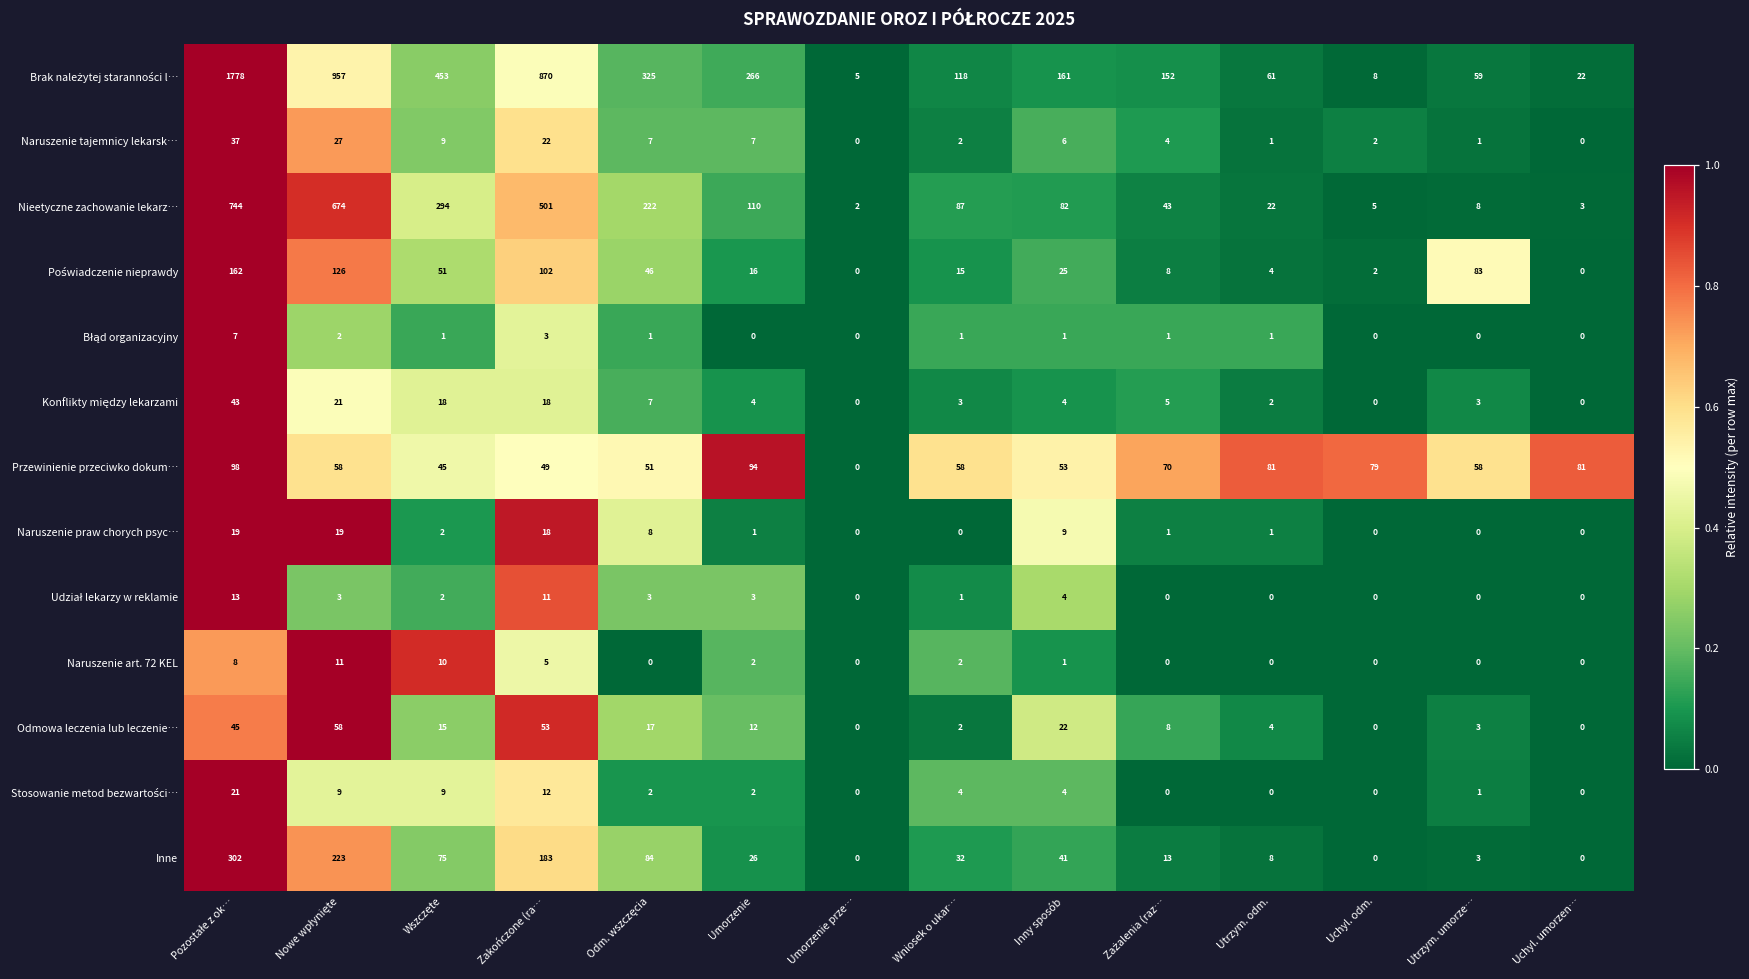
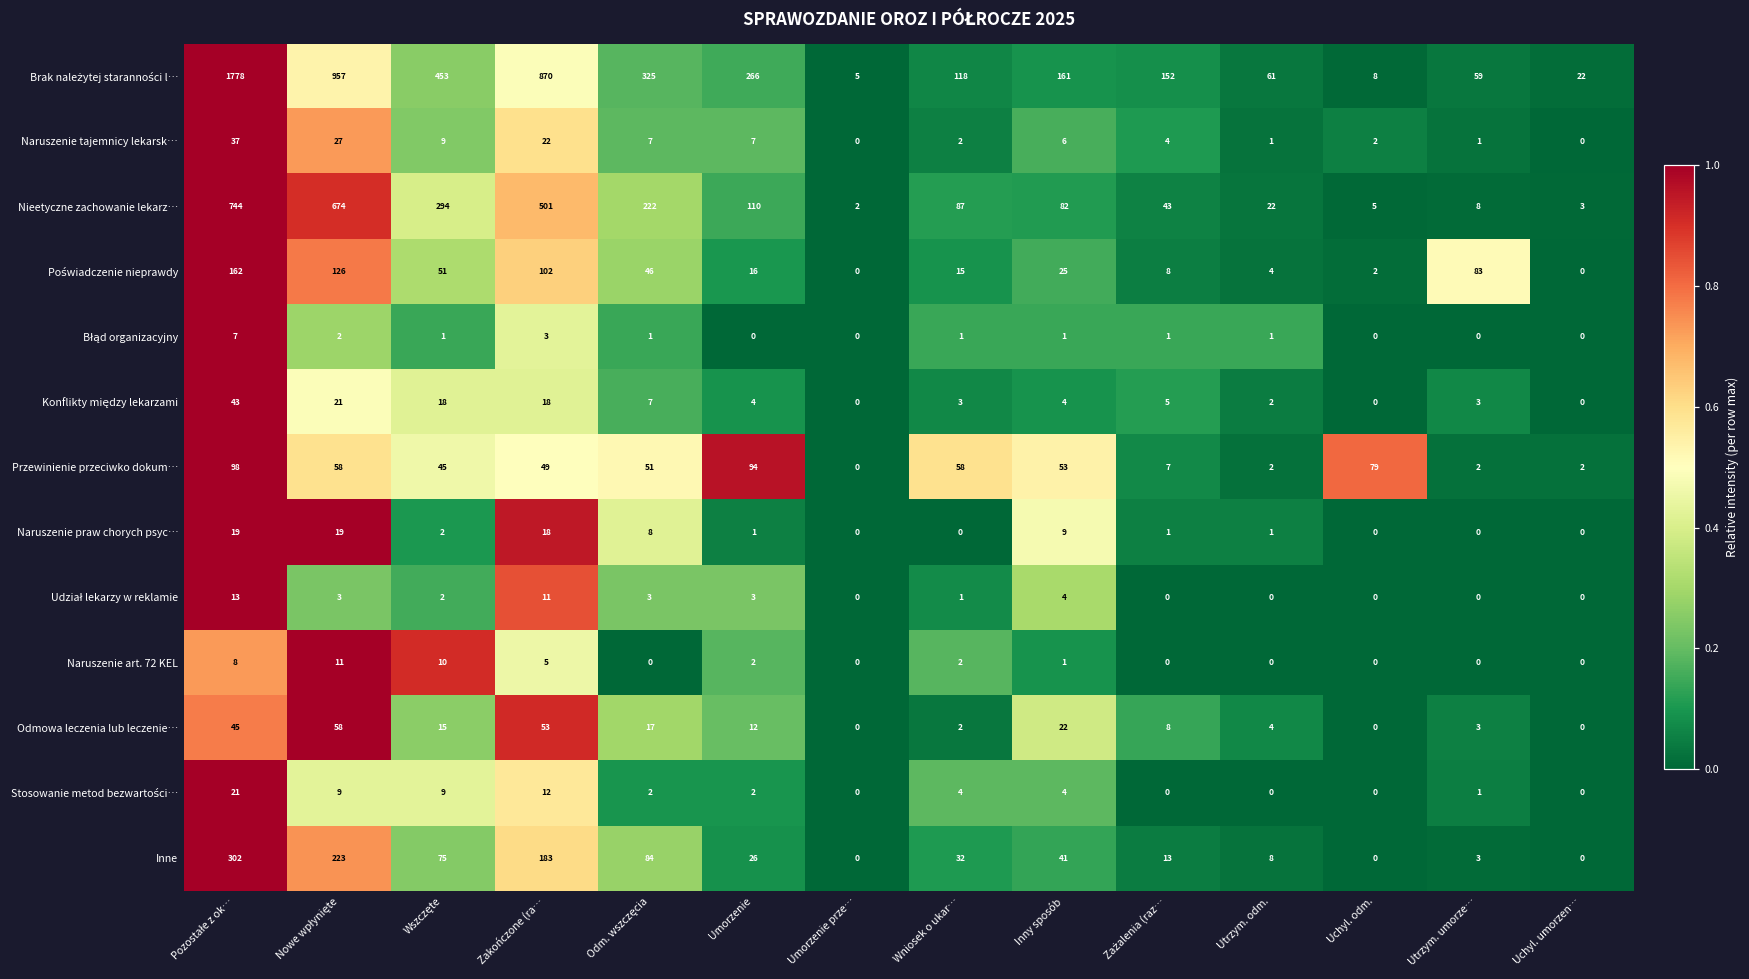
  {
    "Brak należytej staranności l…": {
      "Pozostałe z ok…": 1778,
      "Nowe wpłynięte": 957,
      "Wszczęte": 453,
      "Zakończone (ra…": 870,
      "Odm. wszczęcia": 325,
      "Umorzenie": 266,
      "Umorzenie prze…": 5,
      "Wniosek o ukar…": 118,
      "Inny sposób": 161,
      "Zażalenia (raz…": 152,
      "Utrzym. odm.": 61,
      "Uchyl. odm.": 8,
      "Utrzym. umorze…": 59,
      "Uchyl. umorzen…": 22
    },
    "Naruszenie tajemnicy lekarsk…": {
      "Pozostałe z ok…": 37,
      "Nowe wpłynięte": 27,
      "Wszczęte": 9,
      "Zakończone (ra…": 22,
      "Odm. wszczęcia": 7,
      "Umorzenie": 7,
      "Umorzenie prze…": 0,
      "Wniosek o ukar…": 2,
      "Inny sposób": 6,
      "Zażalenia (raz…": 4,
      "Utrzym. odm.": 1,
      "Uchyl. odm.": 2,
      "Utrzym. umorze…": 1,
      "Uchyl. umorzen…": 0
    },
    "Nieetyczne zachowanie lekarz…": {
      "Pozostałe z ok…": 744,
      "Nowe wpłynięte": 674,
      "Wszczęte": 294,
      "Zakończone (ra…": 501,
      "Odm. wszczęcia": 222,
      "Umorzenie": 110,
      "Umorzenie prze…": 2,
      "Wniosek o ukar…": 87,
      "Inny sposób": 82,
      "Zażalenia (raz…": 43,
      "Utrzym. odm.": 22,
      "Uchyl. odm.": 5,
      "Utrzym. umorze…": 8,
      "Uchyl. umorzen…": 3
    },
    "Poświadczenie nieprawdy": {
      "Pozostałe z ok…": 162,
      "Nowe wpłynięte": 126,
      "Wszczęte": 51,
      "Zakończone (ra…": 102,
      "Odm. wszczęcia": 46,
      "Umorzenie": 16,
      "Umorzenie prze…": 0,
      "Wniosek o ukar…": 15,
      "Inny sposób": 25,
      "Zażalenia (raz…": 8,
      "Utrzym. odm.": 4,
      "Uchyl. odm.": 2,
      "Utrzym. umorze…": 83,
      "Uchyl. umorzen…": 0
    },
    "Błąd organizacyjny": {
      "Pozostałe z ok…": 7,
      "Nowe wpłynięte": 2,
      "Wszczęte": 1,
      "Zakończone (ra…": 3,
      "Odm. wszczęcia": 1,
      "Umorzenie": 0,
      "Umorzenie prze…": 0,
      "Wniosek o ukar…": 1,
      "Inny sposób": 1,
      "Zażalenia (raz…": 1,
      "Utrzym. odm.": 1,
      "Uchyl. odm.": 0,
      "Utrzym. umorze…": 0,
      "Uchyl. umorzen…": 0
    },
    "Konflikty między lekarzami": {
      "Pozostałe z ok…": 43,
      "Nowe wpłynięte": 21,
      "Wszczęte": 18,
      "Zakończone (ra…": 18,
      "Odm. wszczęcia": 7,
      "Umorzenie": 4,
      "Umorzenie prze…": 0,
      "Wniosek o ukar…": 3,
      "Inny sposób": 4,
      "Zażalenia (raz…": 5,
      "Utrzym. odm.": 2,
      "Uchyl. odm.": 0,
      "Utrzym. umorze…": 3,
      "Uchyl. umorzen…": 0
    },
    "Przewinienie przeciwko dokum…": {
      "Pozostałe z ok…": 98,
      "Nowe wpłynięte": 58,
      "Wszczęte": 45,
      "Zakończone (ra…": 49,
      "Odm. wszczęcia": 51,
      "Umorzenie": 94,
      "Umorzenie prze…": 0,
      "Wniosek o ukar…": 58,
      "Inny sposób": 53,
-     "Zażalenia (raz…": 70,
-     "Utrzym. odm.": 81,
+     "Zażalenia (raz…": 7,
+     "Utrzym. odm.": 2,
      "Uchyl. odm.": 79,
-     "Utrzym. umorze…": 58,
-     "Uchyl. umorzen…": 81
+     "Utrzym. umorze…": 2,
+     "Uchyl. umorzen…": 2
    },
    "Naruszenie praw chorych psyc…": {
      "Pozostałe z ok…": 19,
      "Nowe wpłynięte": 19,
      "Wszczęte": 2,
      "Zakończone (ra…": 18,
      "Odm. wszczęcia": 8,
      "Umorzenie": 1,
      "Umorzenie prze…": 0,
      "Wniosek o ukar…": 0,
      "Inny sposób": 9,
      "Zażalenia (raz…": 1,
      "Utrzym. odm.": 1,
      "Uchyl. odm.": 0,
      "Utrzym. umorze…": 0,
      "Uchyl. umorzen…": 0
    },
    "Udział lekarzy w reklamie": {
      "Pozostałe z ok…": 13,
      "Nowe wpłynięte": 3,
      "Wszczęte": 2,
      "Zakończone (ra…": 11,
      "Odm. wszczęcia": 3,
      "Umorzenie": 3,
      "Umorzenie prze…": 0,
      "Wniosek o ukar…": 1,
      "Inny sposób": 4,
      "Zażalenia (raz…": 0,
      "Utrzym. odm.": 0,
      "Uchyl. odm.": 0,
      "Utrzym. umorze…": 0,
      "Uchyl. umorzen…": 0
    },
    "Naruszenie art. 72 KEL": {
      "Pozostałe z ok…": 8,
      "Nowe wpłynięte": 11,
      "Wszczęte": 10,
      "Zakończone (ra…": 5,
      "Odm. wszczęcia": 0,
      "Umorzenie": 2,
      "Umorzenie prze…": 0,
      "Wniosek o ukar…": 2,
      "Inny sposób": 1,
      "Zażalenia (raz…": 0,
      "Utrzym. odm.": 0,
      "Uchyl. odm.": 0,
      "Utrzym. umorze…": 0,
      "Uchyl. umorzen…": 0
    },
    "Odmowa leczenia lub leczenie…": {
      "Pozostałe z ok…": 45,
      "Nowe wpłynięte": 58,
      "Wszczęte": 15,
      "Zakończone (ra…": 53,
      "Odm. wszczęcia": 17,
      "Umorzenie": 12,
      "Umorzenie prze…": 0,
      "Wniosek o ukar…": 2,
      "Inny sposób": 22,
      "Zażalenia (raz…": 8,
      "Utrzym. odm.": 4,
      "Uchyl. odm.": 0,
      "Utrzym. umorze…": 3,
      "Uchyl. umorzen…": 0
    },
    "Stosowanie metod bezwartości…": {
      "Pozostałe z ok…": 21,
      "Nowe wpłynięte": 9,
      "Wszczęte": 9,
      "Zakończone (ra…": 12,
      "Odm. wszczęcia": 2,
      "Umorzenie": 2,
      "Umorzenie prze…": 0,
      "Wniosek o ukar…": 4,
      "Inny sposób": 4,
      "Zażalenia (raz…": 0,
      "Utrzym. odm.": 0,
      "Uchyl. odm.": 0,
      "Utrzym. umorze…": 1,
      "Uchyl. umorzen…": 0
    },
    "Inne": {
      "Pozostałe z ok…": 302,
      "Nowe wpłynięte": 223,
      "Wszczęte": 75,
      "Zakończone (ra…": 183,
      "Odm. wszczęcia": 84,
      "Umorzenie": 26,
      "Umorzenie prze…": 0,
      "Wniosek o ukar…": 32,
      "Inny sposób": 41,
      "Zażalenia (raz…": 13,
      "Utrzym. odm.": 8,
      "Uchyl. odm.": 0,
      "Utrzym. umorze…": 3,
      "Uchyl. umorzen…": 0
    }
  }
